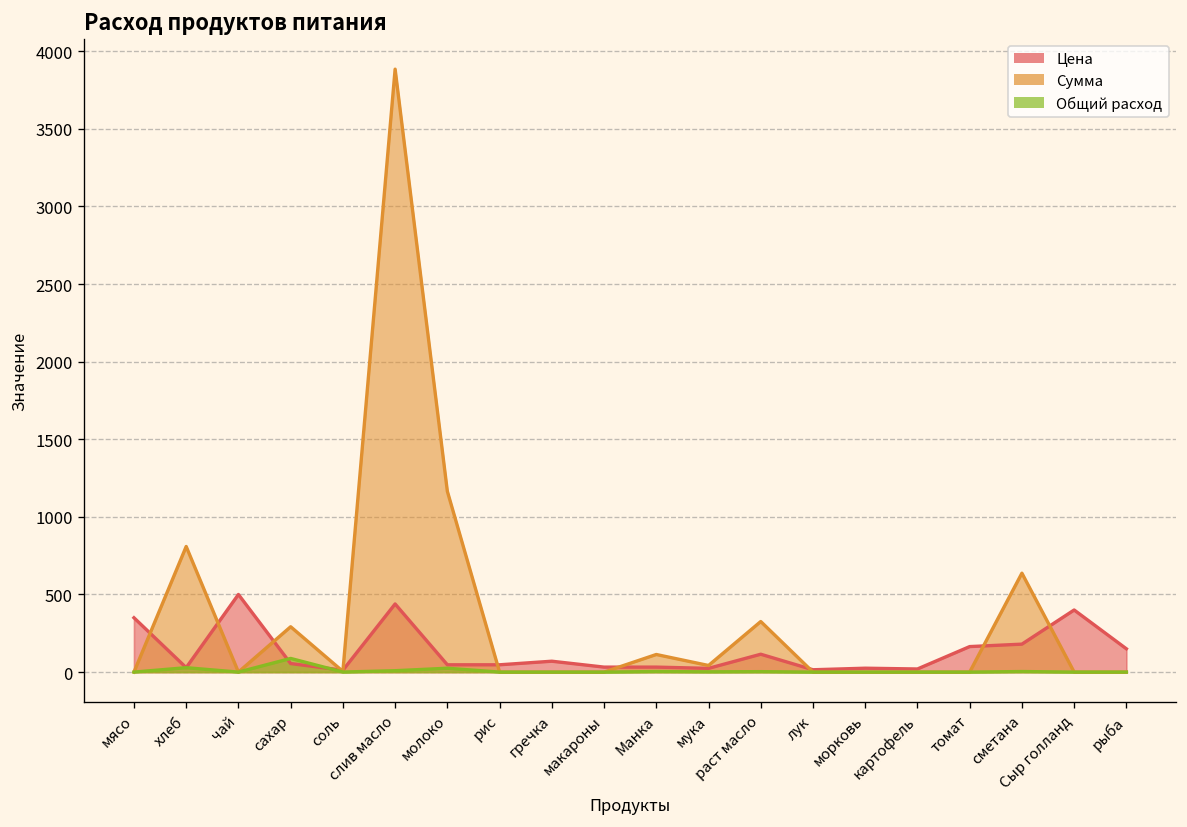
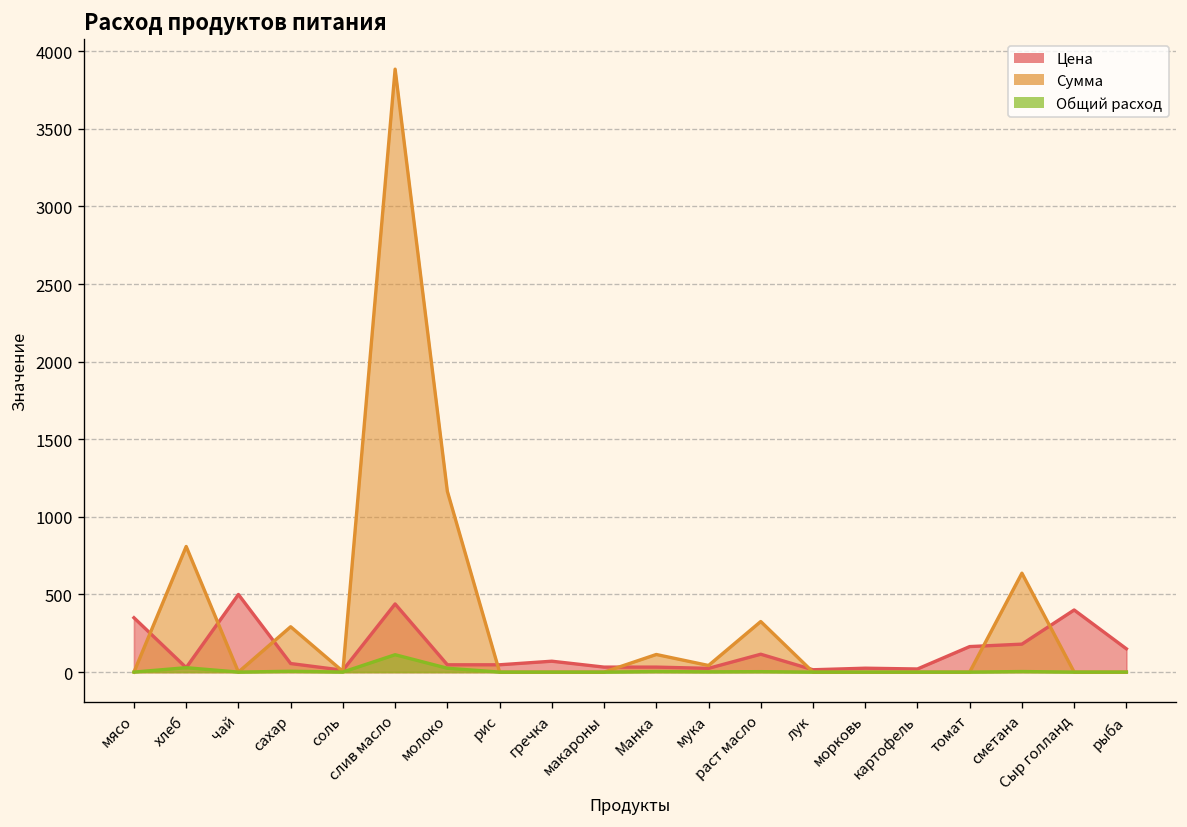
  {
    "Общий расход": {
-     "сахар": 90,
-     "слив масло": 10,
+     "сахар": 10,
+     "слив масло": 110,
      "молоко": 20,
      "Манка": 0,
      "мука": 0,
      "раст масло": 0,
      "сметана": 0
    }
  }
